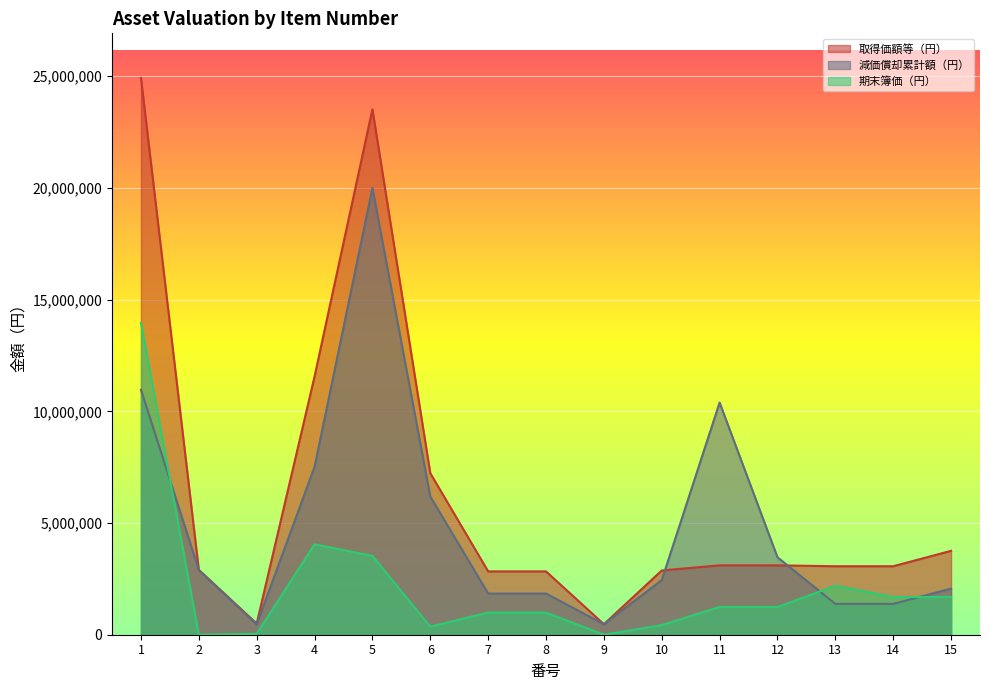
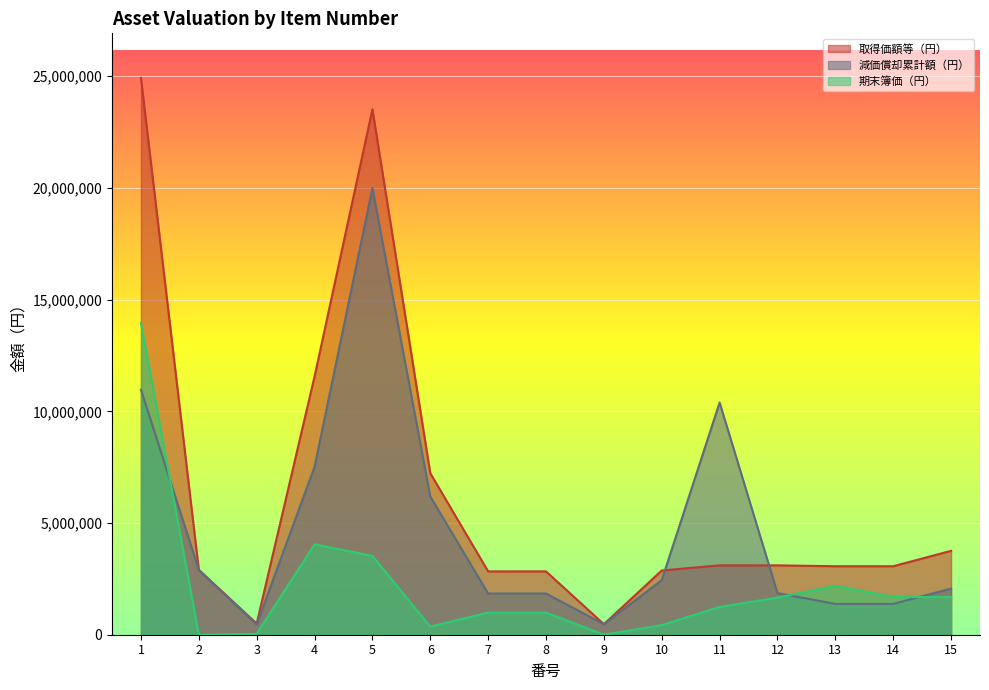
  {
    "取得価額等（円）": {
      "1": "24,900,000",
      "4": "11,600,000",
      "5": "23,500,000",
      "6": "7,200,000",
      "7": "2,800,000",
      "8": "2,800,000",
      "10": "2,900,000",
      "11": "3,100,000",
      "12": "3,100,000",
      "13": "3,100,000",
      "14": "3,100,000",
      "15": "3,800,000"
    },
    "減価償却累計額（円）": {
      "1": "11,000,000",
      "4": "7,500,000",
      "5": "20,000,000",
      "6": "6,200,000",
      "7": "1,800,000",
      "8": "1,800,000",
      "10": "2,400,000",
      "11": "10,400,000",
-     "12": "3,500,000",
+     "12": "1,900,000",
      "13": "1,400,000",
      "14": "1,400,000",
      "15": "2,100,000"
    },
    "期末簿価（円）": {
      "1": "14,000,000",
      "2": "0",
      "3": "0",
      "4": "4,000,000",
      "5": "3,500,000",
      "6": "400,000",
      "7": "1,000,000",
      "8": "1,000,000",
      "9": "0",
      "10": "400,000",
      "11": "1,200,000",
-     "12": "1,200,000",
+     "12": "1,700,000",
      "13": "2,200,000",
      "14": "1,700,000",
      "15": "1,700,000"
    }
  }
